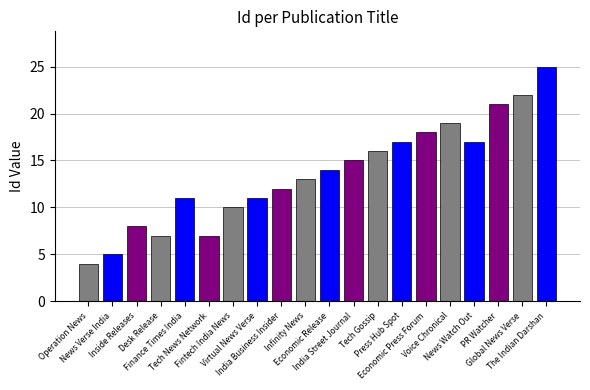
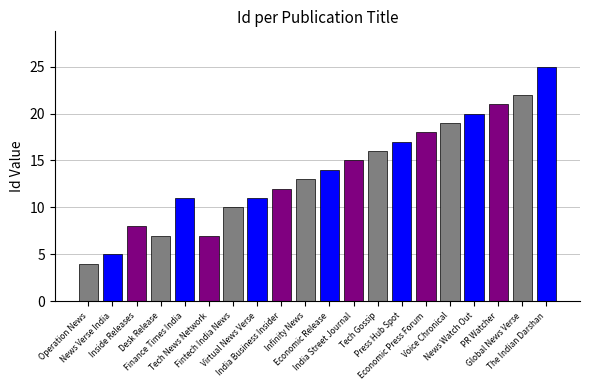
  {
    "Operation News": 4,
    "News Verse India": 5,
    "Inside Releases": 8,
    "Desk Release": 7,
    "Finance Times India": 11,
    "Tech News Network": 7,
    "Fintech India News": 10,
    "Virtual News Verse": 11,
    "India Business Insider": 12,
    "Infinity News": 13,
    "Economic Release": 14,
    "India Street Journal": 15,
    "Tech Gossip": 16,
    "Press Hub Spot": 17,
    "Economic Press Forum": 18,
    "Voice Chronical": 19,
-   "News Watch Out": 17,
+   "News Watch Out": 20,
    "PR Watcher": 21,
    "Global News Verse": 22,
    "The Indian Darshan": 25
  }
